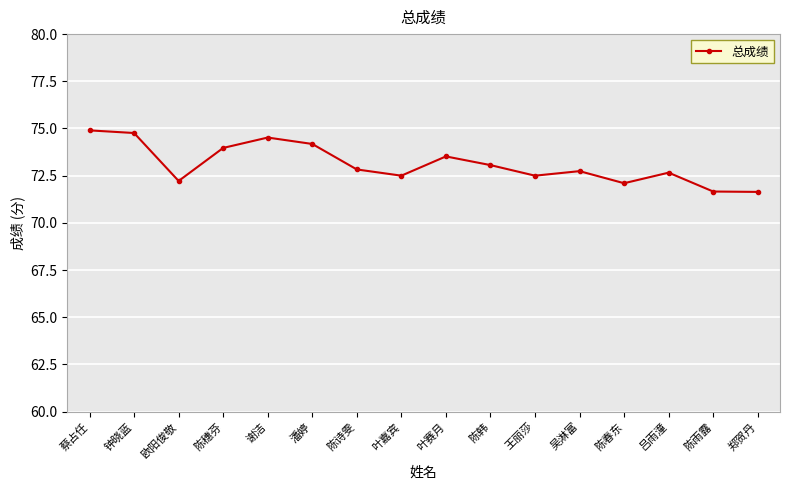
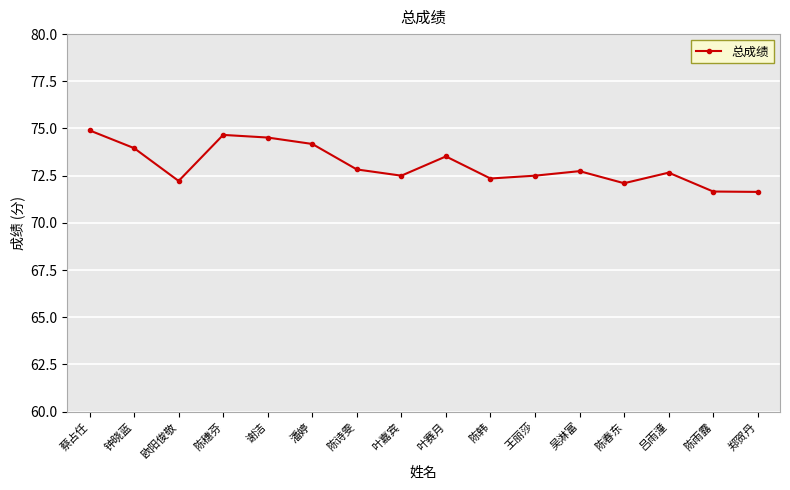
  {
    "蔡占任": 74.9,
-   "钟晓蓝": 74.8,
+   "钟晓蓝": 74.0,
    "欧阳俊敬": 72.2,
-   "陈穗芬": 74.0,
+   "陈穗芬": 74.7,
    "谢洁": 74.5,
    "潘婷": 74.2,
    "陈诗雯": 72.8,
    "叶嘉宾": 72.5,
    "叶赛月": 73.5,
-   "陈韩": 73.1,
+   "陈韩": 72.4,
    "王丽莎": 72.5,
    "吴淋富": 72.7,
    "陈春东": 72.1,
    "吕雨潼": 72.7,
    "陈雨露": 71.7,
    "郑贺丹": 71.6
  }
